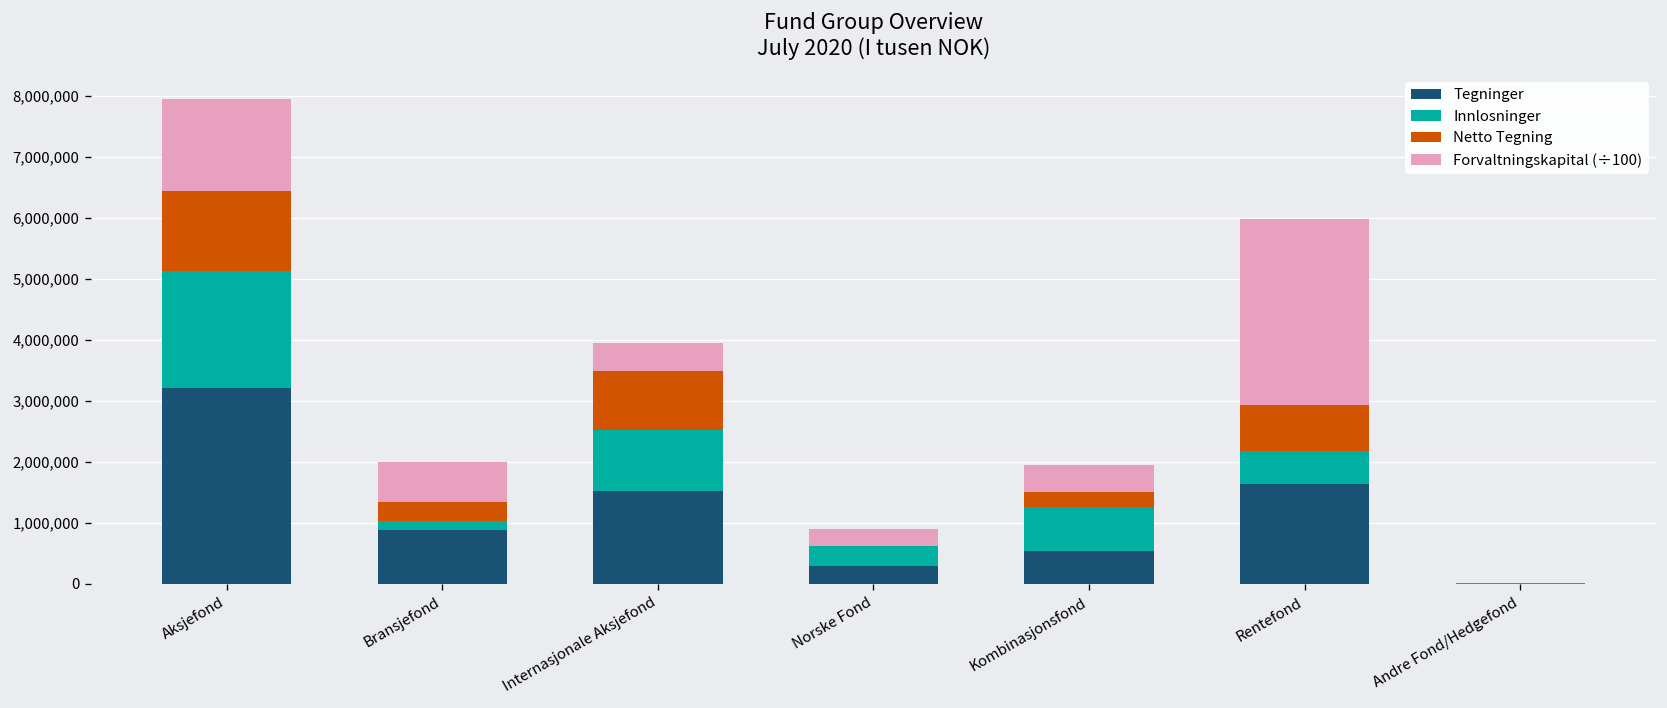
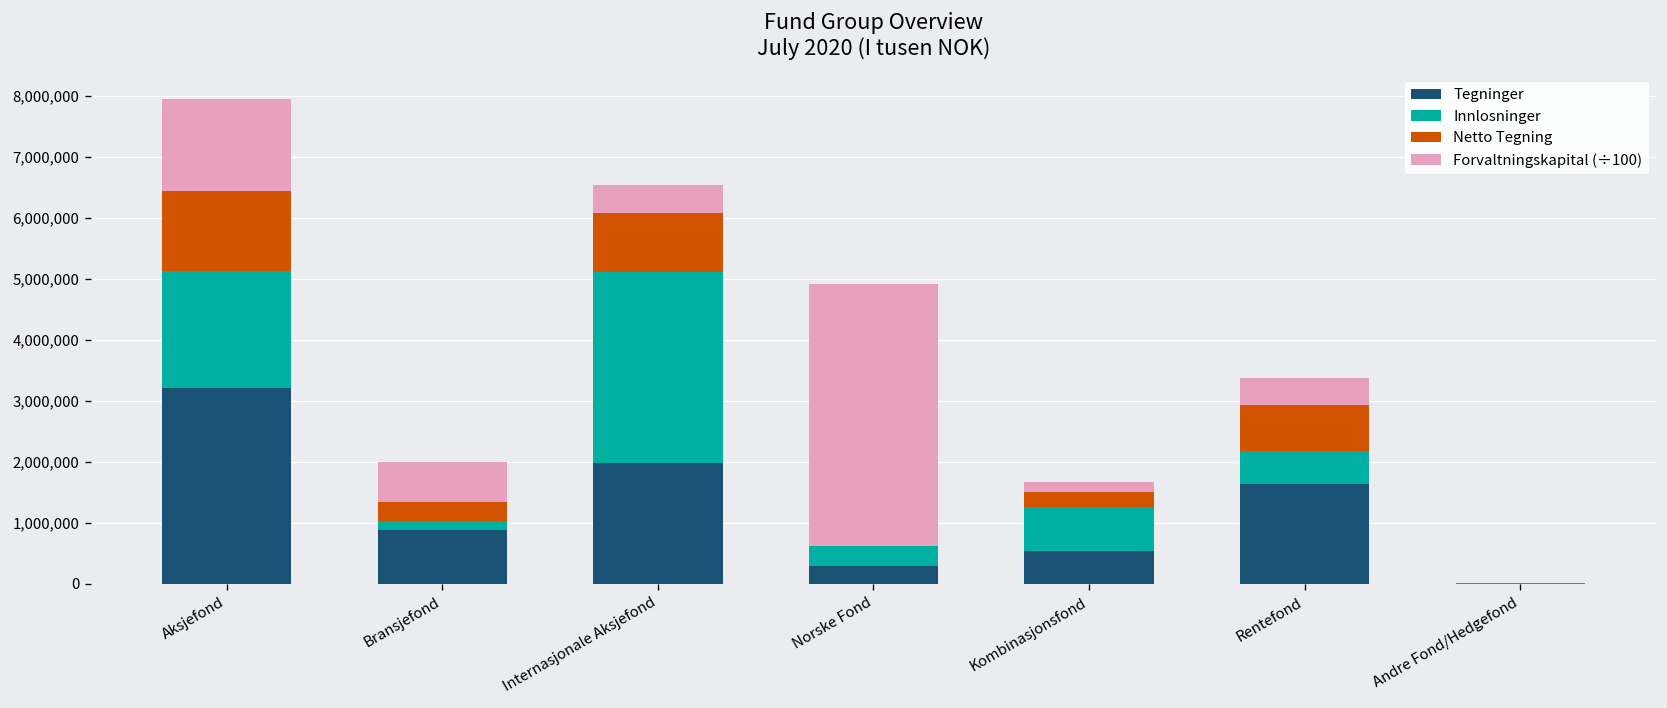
  {
    "Tegninger": {
      "Aksjefond": "3,200,000",
      "Bransjefond": "900,000",
-     "Internasjonale Aksjefond": "1,500,000",
+     "Internasjonale Aksjefond": "2,000,000",
      "Norske Fond": "300,000",
      "Kombinasjonsfond": "500,000",
      "Rentefond": "1,600,000"
    },
    "Innlosninger": {
      "Aksjefond": "1,900,000",
      "Bransjefond": "100,000",
-     "Internasjonale Aksjefond": "1,000,000",
+     "Internasjonale Aksjefond": "3,100,000",
      "Norske Fond": "300,000",
      "Kombinasjonsfond": "700,000",
      "Rentefond": "500,000"
    },
    "Netto Tegning": {
      "Aksjefond": "1,300,000",
      "Bransjefond": "300,000",
      "Internasjonale Aksjefond": "1,000,000",
      "Norske Fond": "0",
      "Kombinasjonsfond": "200,000",
      "Rentefond": "800,000",
      "Andre Fond/Hedgefond": "0"
    },
    "Forvaltningskapital (÷100)": {
      "Aksjefond": "1,500,000",
      "Bransjefond": "600,000",
      "Internasjonale Aksjefond": "500,000",
-     "Norske Fond": "300,000",
-     "Kombinasjonsfond": "500,000",
-     "Rentefond": "3,000,000"
+     "Norske Fond": "4,300,000",
+     "Kombinasjonsfond": "200,000",
+     "Rentefond": "400,000"
    }
  }
